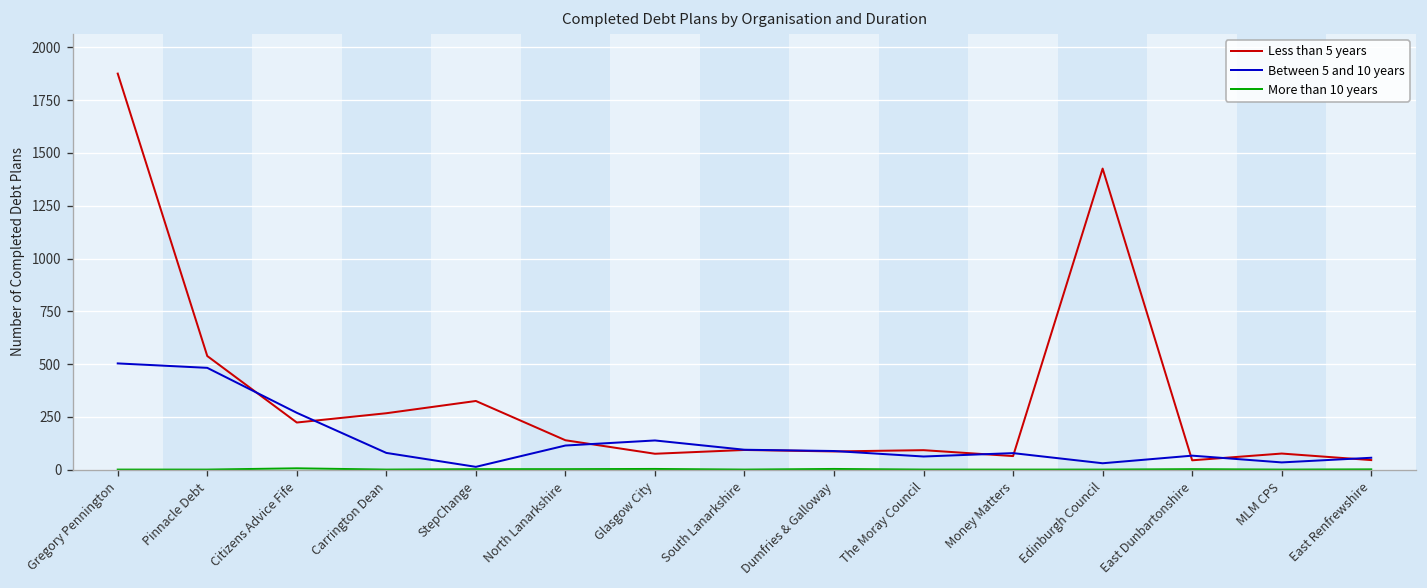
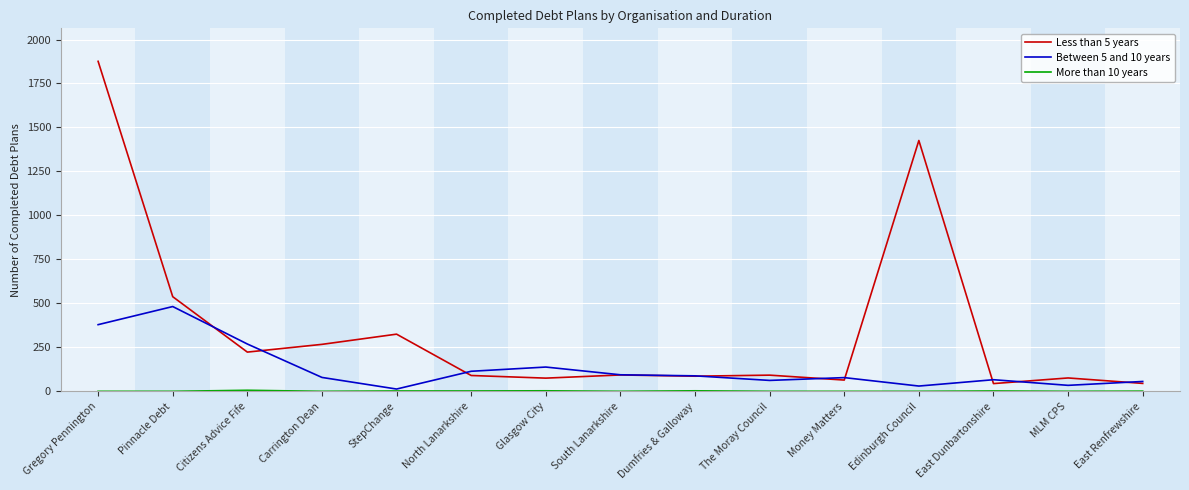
  {
    "Less than 5 years": {
      "Gregory Pennington": 1880,
      "Pinnacle Debt": 540,
      "Citizens Advice Fife": 220,
      "Carrington Dean": 270,
      "StepChange": 330,
-     "North Lanarkshire": 140,
+     "North Lanarkshire": 90,
      "Glasgow City": 80,
      "The Moray Council": 90,
      "Edinburgh Council": 1430,
      "East Dunbartonshire": 40,
      "MLM CPS": 80
    },
    "Between 5 and 10 years": {
-     "Gregory Pennington": 500,
+     "Gregory Pennington": 380,
      "Pinnacle Debt": 480,
      "Citizens Advice Fife": 270,
      "Carrington Dean": 80,
      "North Lanarkshire": 110,
      "Glasgow City": 140,
      "The Moray Council": 60,
      "Edinburgh Council": 30,
      "East Dunbartonshire": 70,
      "MLM CPS": 30
    },
    "More than 10 years": {
      "Gregory Pennington": 0,
      "Pinnacle Debt": 0,
      "Citizens Advice Fife": 10,
      "Carrington Dean": 0,
      "North Lanarkshire": 0,
      "Glasgow City": 0,
      "South Lanarkshire": 0,
      "Dumfries & Galloway": 0,
      "The Moray Council": 0,
      "Money Matters": 0,
      "Edinburgh Council": 0,
      "East Dunbartonshire": 0,
      "MLM CPS": 0,
      "East Renfrewshire": 0
    }
  }
